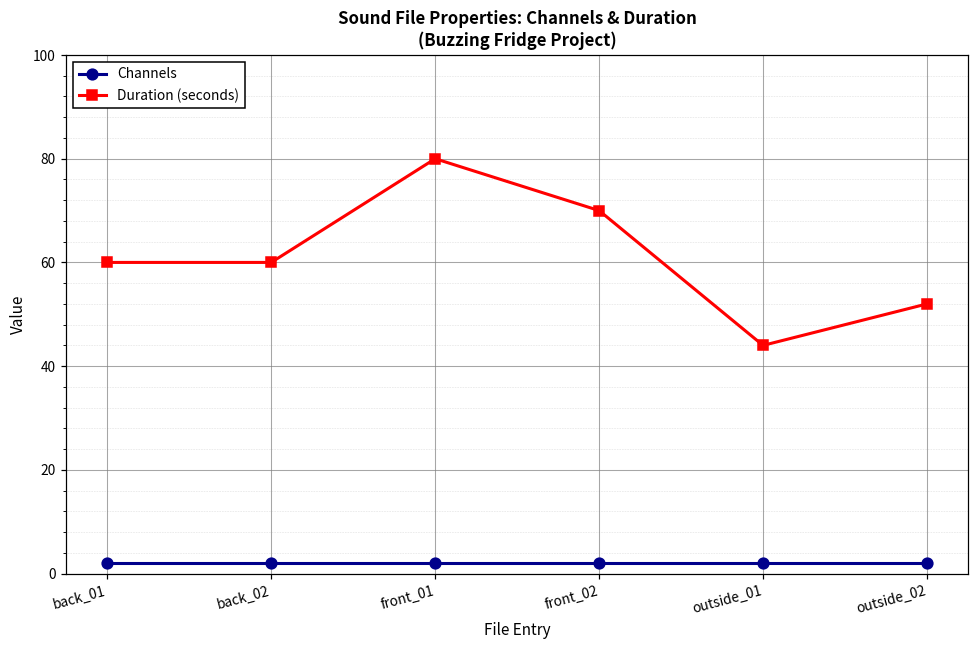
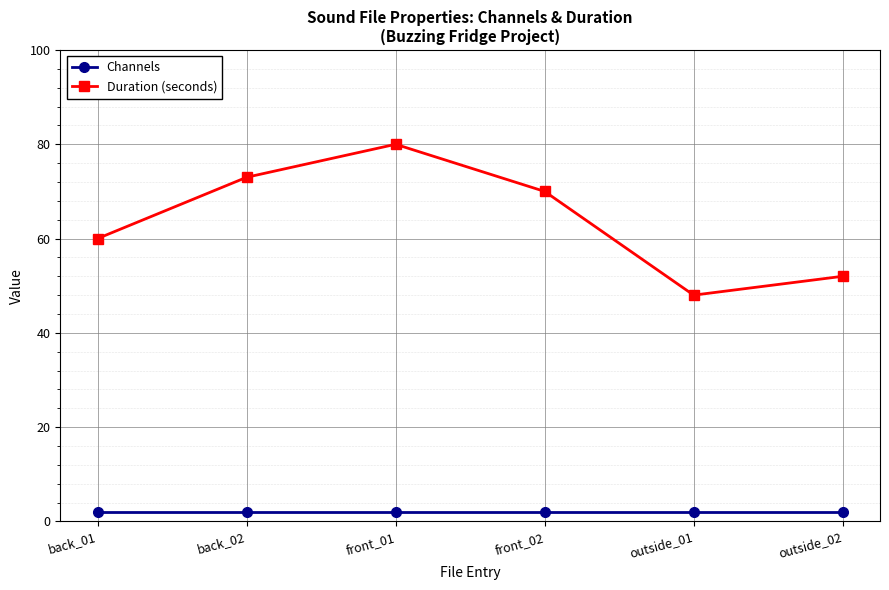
  {
    "Channels": {
      "back_01": 2,
      "back_02": 2,
      "front_01": 2,
      "front_02": 2,
      "outside_01": 2,
      "outside_02": 2
    },
    "Duration (seconds)": {
      "back_01": 60,
-     "back_02": 60,
+     "back_02": 73,
      "front_01": 80,
      "front_02": 70,
-     "outside_01": 44,
+     "outside_01": 48,
      "outside_02": 52
    }
  }
